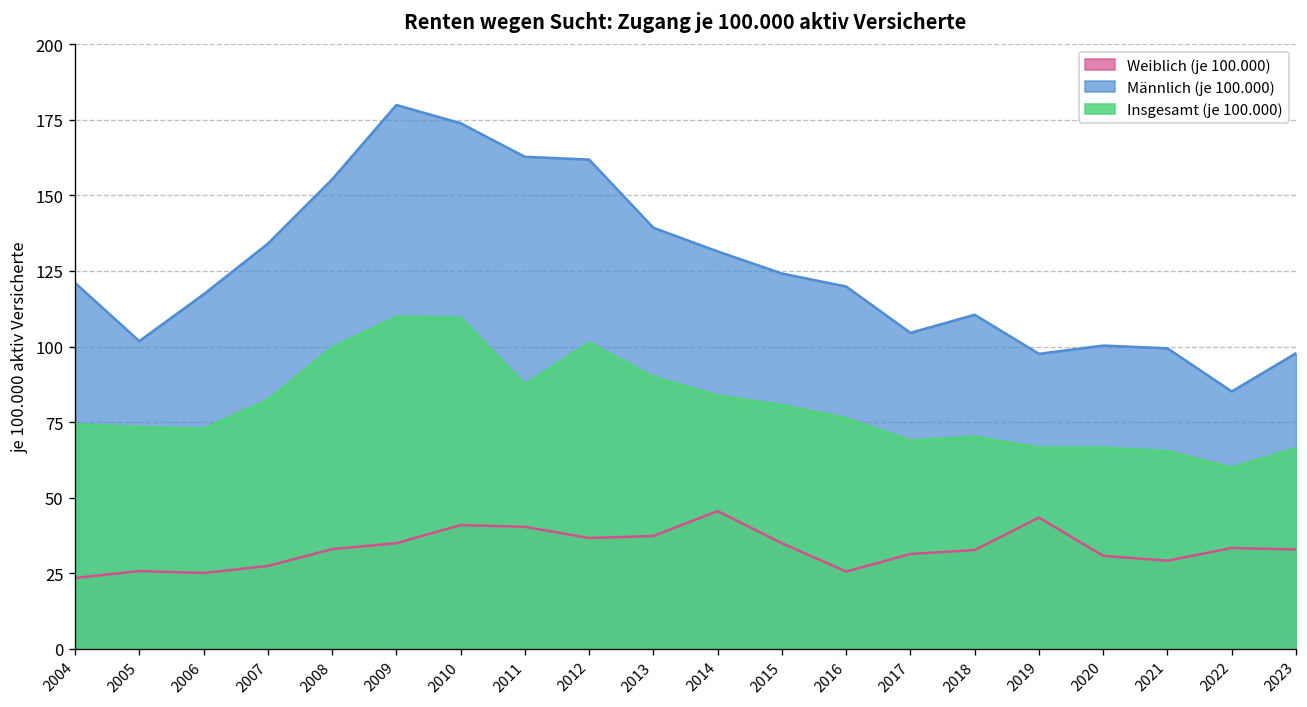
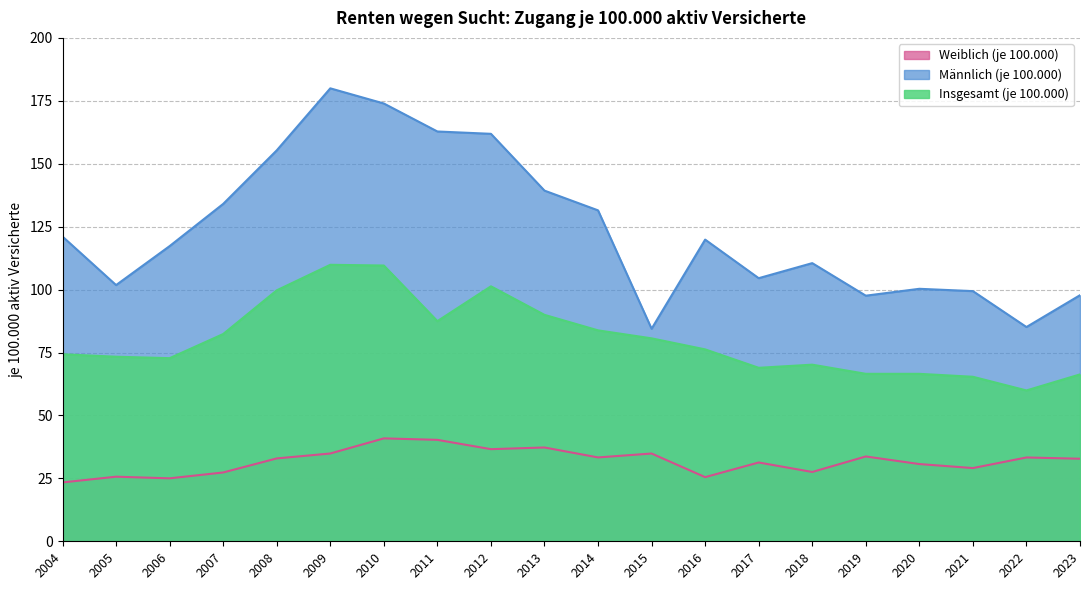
  {
    "Weiblich (je 100.000)": {
      "2004": 23,
      "2005": 26,
      "2006": 25,
      "2007": 27,
      "2008": 33,
      "2009": 35,
      "2010": 41,
      "2011": 40,
      "2012": 37,
      "2013": 37,
-     "2014": 46,
+     "2014": 33,
      "2015": 35,
      "2016": 25,
      "2017": 31,
-     "2018": 33,
-     "2019": 43,
+     "2018": 28,
+     "2019": 34,
      "2020": 31,
      "2021": 29,
      "2022": 33,
      "2023": 33
    },
    "Männlich (je 100.000)": {
      "2004": 121,
      "2005": 102,
      "2006": 117,
      "2007": 134,
      "2008": 155,
      "2009": 180,
      "2010": 174,
      "2011": 163,
      "2012": 162,
      "2013": 139,
      "2014": 131,
-     "2015": 124,
+     "2015": 84,
      "2016": 120,
      "2017": 105,
      "2018": 111,
      "2019": 98,
      "2020": 100,
      "2021": 99,
      "2022": 85,
      "2023": 98
    },
    "Insgesamt (je 100.000)": {
      "2004": 74,
      "2005": 73,
      "2006": 73,
      "2007": 82,
      "2008": 100,
      "2009": 110,
      "2010": 110,
      "2011": 87,
      "2012": 101,
      "2013": 90,
      "2014": 84,
      "2015": 81,
      "2016": 76,
      "2017": 69,
      "2018": 70,
      "2019": 67,
      "2020": 67,
      "2021": 65,
      "2022": 60,
      "2023": 66
    }
  }
